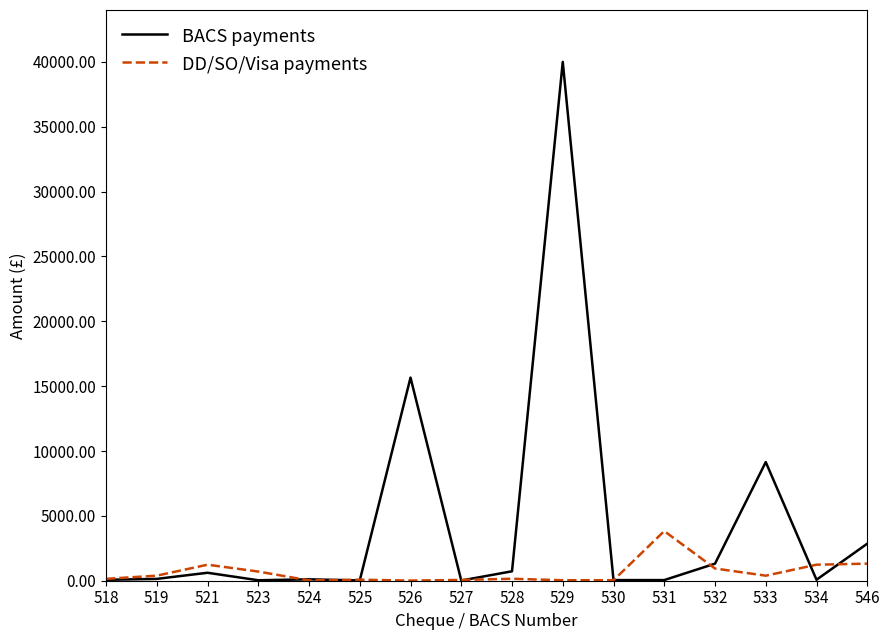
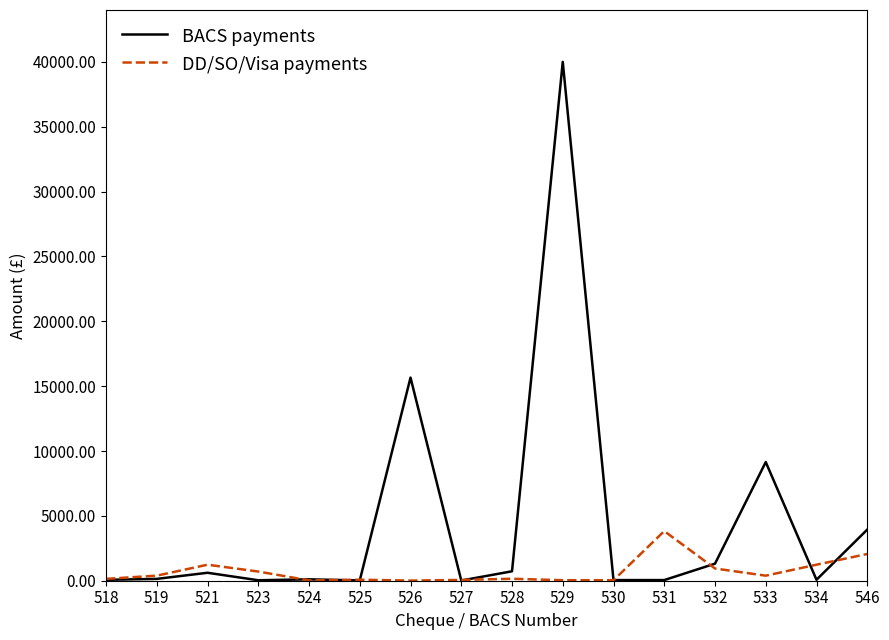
  {
    "BACS payments": {
      "519": 100,
      "521": 600,
      "523": 0,
      "526": 15700,
      "528": 700,
      "529": 40000,
      "531": 100,
      "532": 1300,
      "533": 9100,
      "534": 100,
-     "546": 2900
+     "546": 3900
    },
    "DD/SO/Visa payments": {
      "519": 400,
      "521": 1200,
      "523": 700,
      "526": 0,
      "528": 200,
      "529": 0,
      "531": 3800,
      "532": 900,
      "533": 400,
      "534": 1200,
-     "546": 1300
+     "546": 2100
    }
  }
